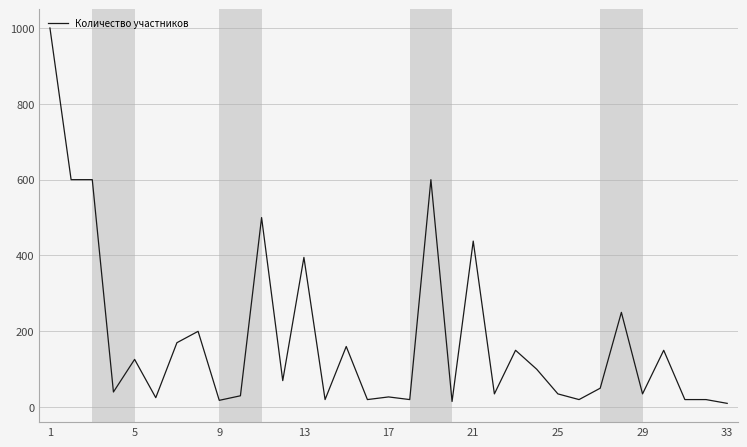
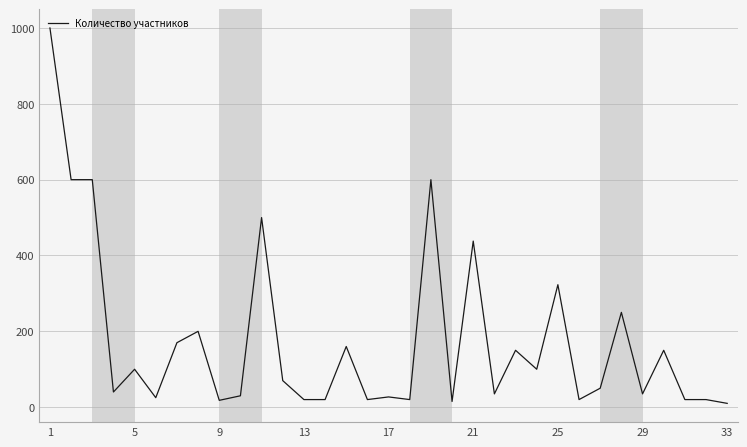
  {
    "1": 1000,
-   "5": 130,
+   "5": 100,
    "9": 20,
-   "13": 400,
+   "13": 20,
    "17": 30,
    "21": 440,
-   "25": 40,
+   "25": 320,
    "29": 40,
    "33": 10
  }
